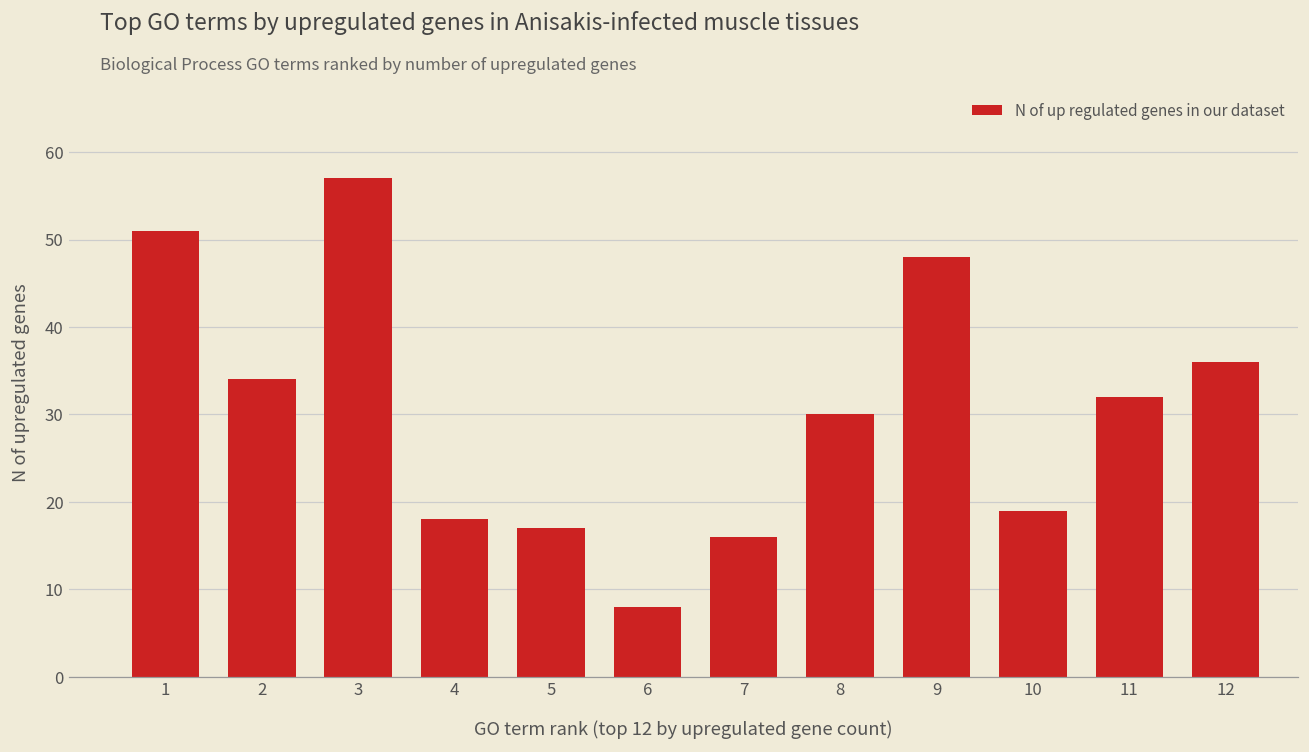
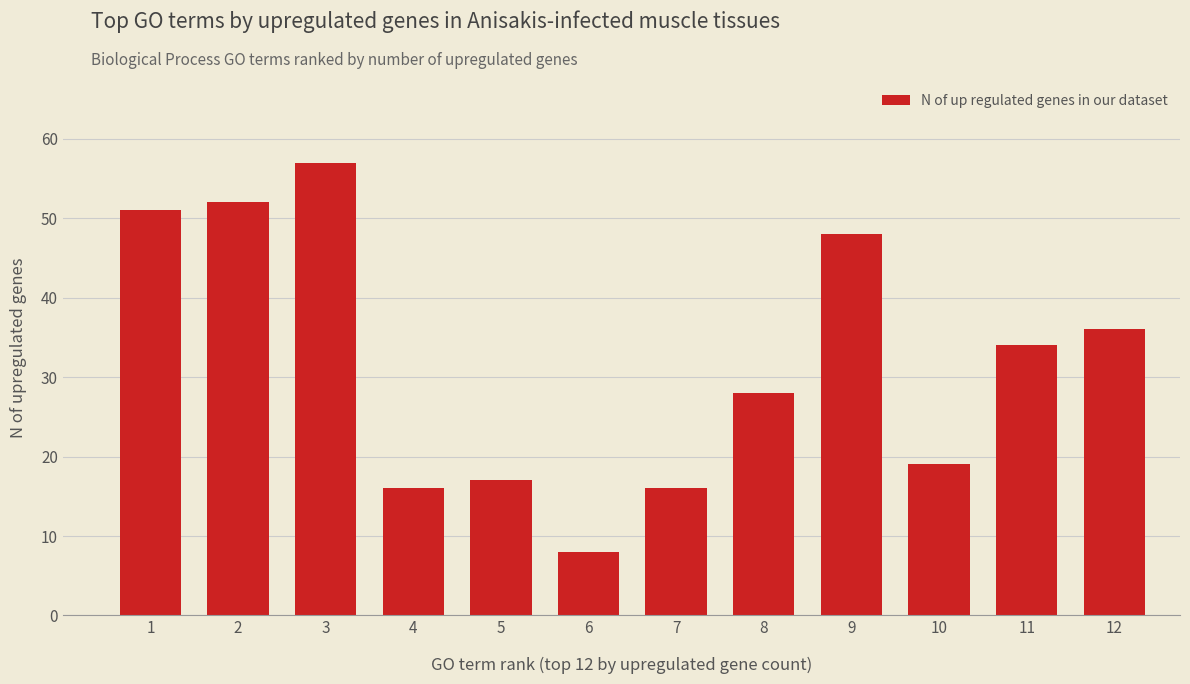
  {
    "1": 51,
-   "2": 34,
+   "2": 52,
    "3": 57,
-   "4": 18,
+   "4": 16,
    "5": 17,
    "6": 8,
    "7": 16,
-   "8": 30,
+   "8": 28,
    "9": 48,
    "10": 19,
-   "11": 32,
+   "11": 34,
    "12": 36
  }
